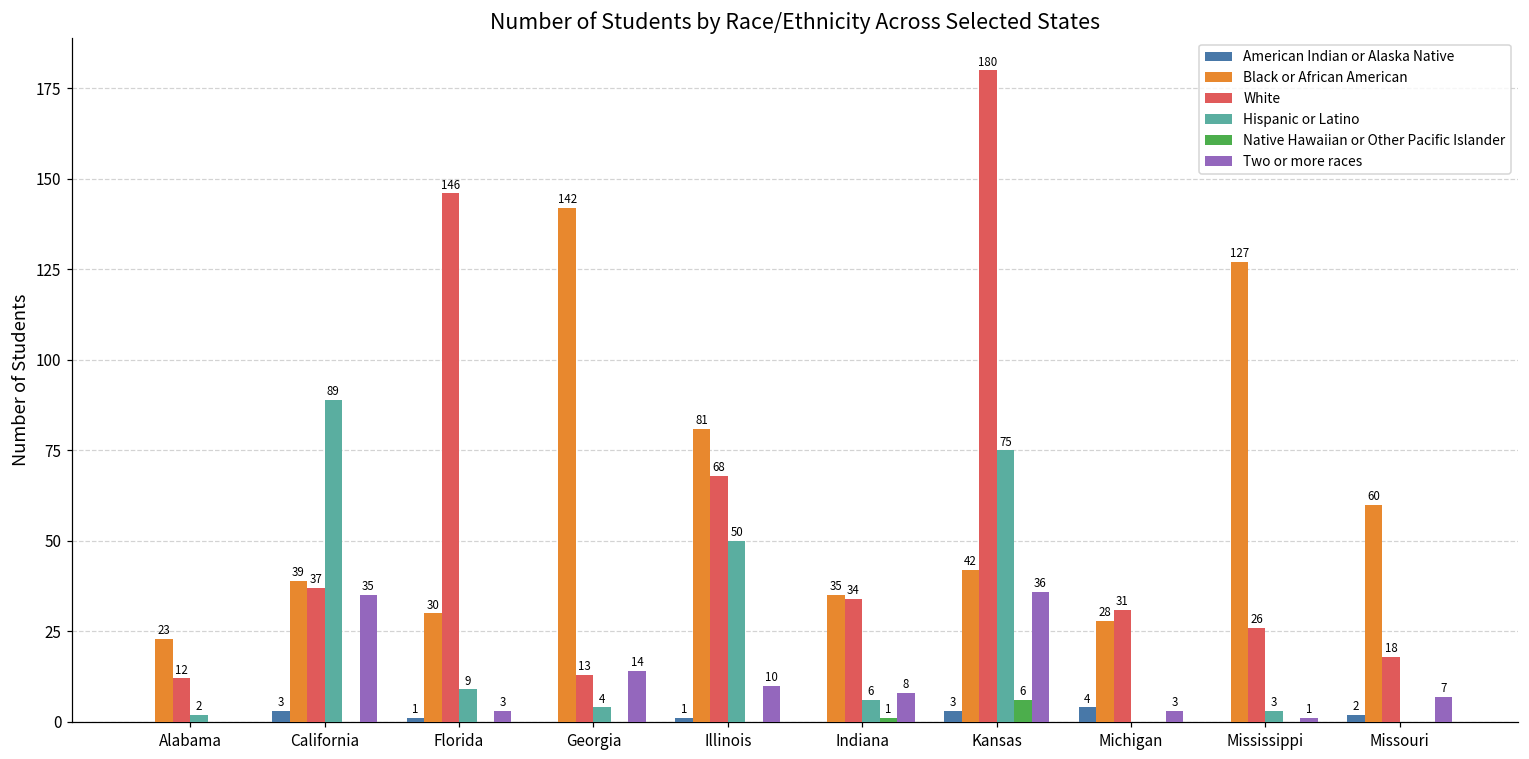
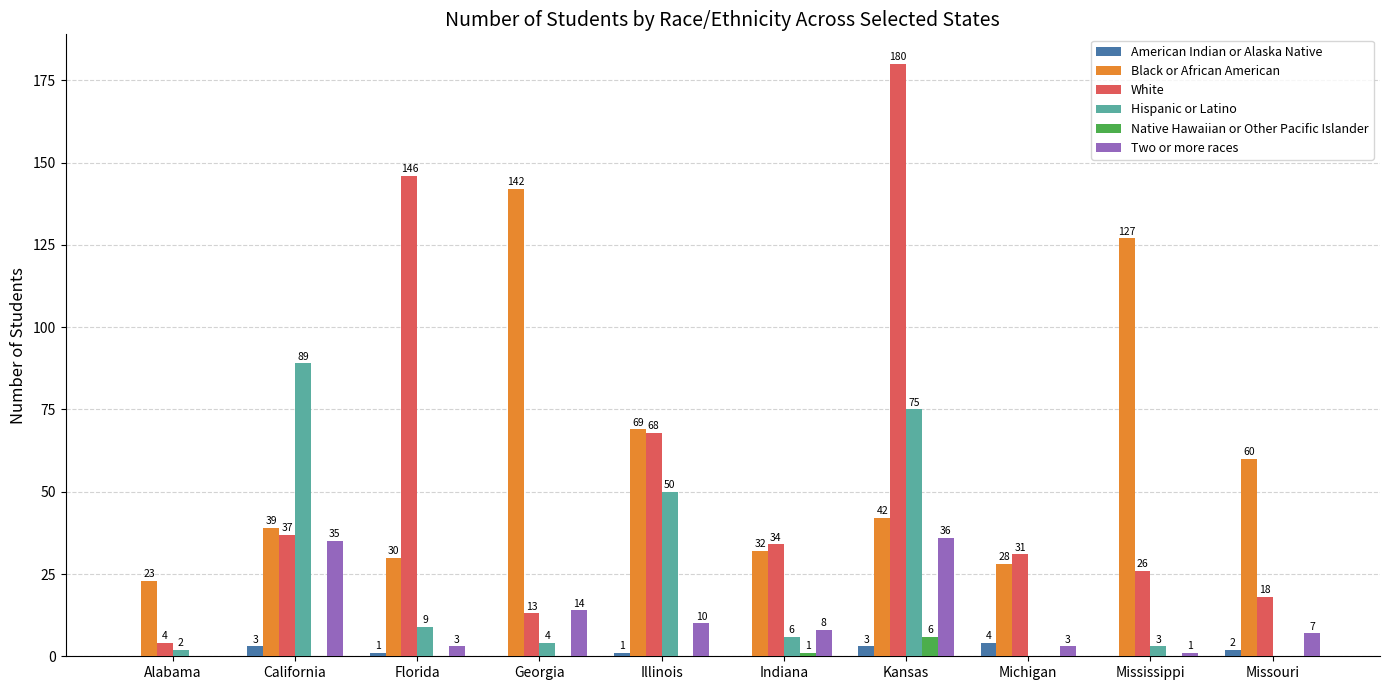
  {
    "Black or African American": {
      "Alabama": 23,
      "California": 39,
      "Florida": 30,
      "Georgia": 142,
-     "Illinois": 81,
-     "Indiana": 35,
+     "Illinois": 69,
+     "Indiana": 32,
      "Kansas": 42,
      "Michigan": 28,
      "Mississippi": 127,
      "Missouri": 60
    },
    "White": {
-     "Alabama": 12,
+     "Alabama": 4,
      "California": 37,
      "Florida": 146,
      "Georgia": 13,
      "Illinois": 68,
      "Indiana": 34,
      "Kansas": 180,
      "Michigan": 31,
      "Mississippi": 26,
      "Missouri": 18
    },
    "Native Hawaiian or Other Pacific Islander": {
      "Indiana": 1,
      "Kansas": 6
    },
    "Two or more races": {
      "California": 35,
      "Florida": 3,
      "Georgia": 14,
      "Illinois": 10,
      "Indiana": 8,
      "Kansas": 36,
      "Michigan": 3,
      "Mississippi": 1,
      "Missouri": 7
    }
  }
